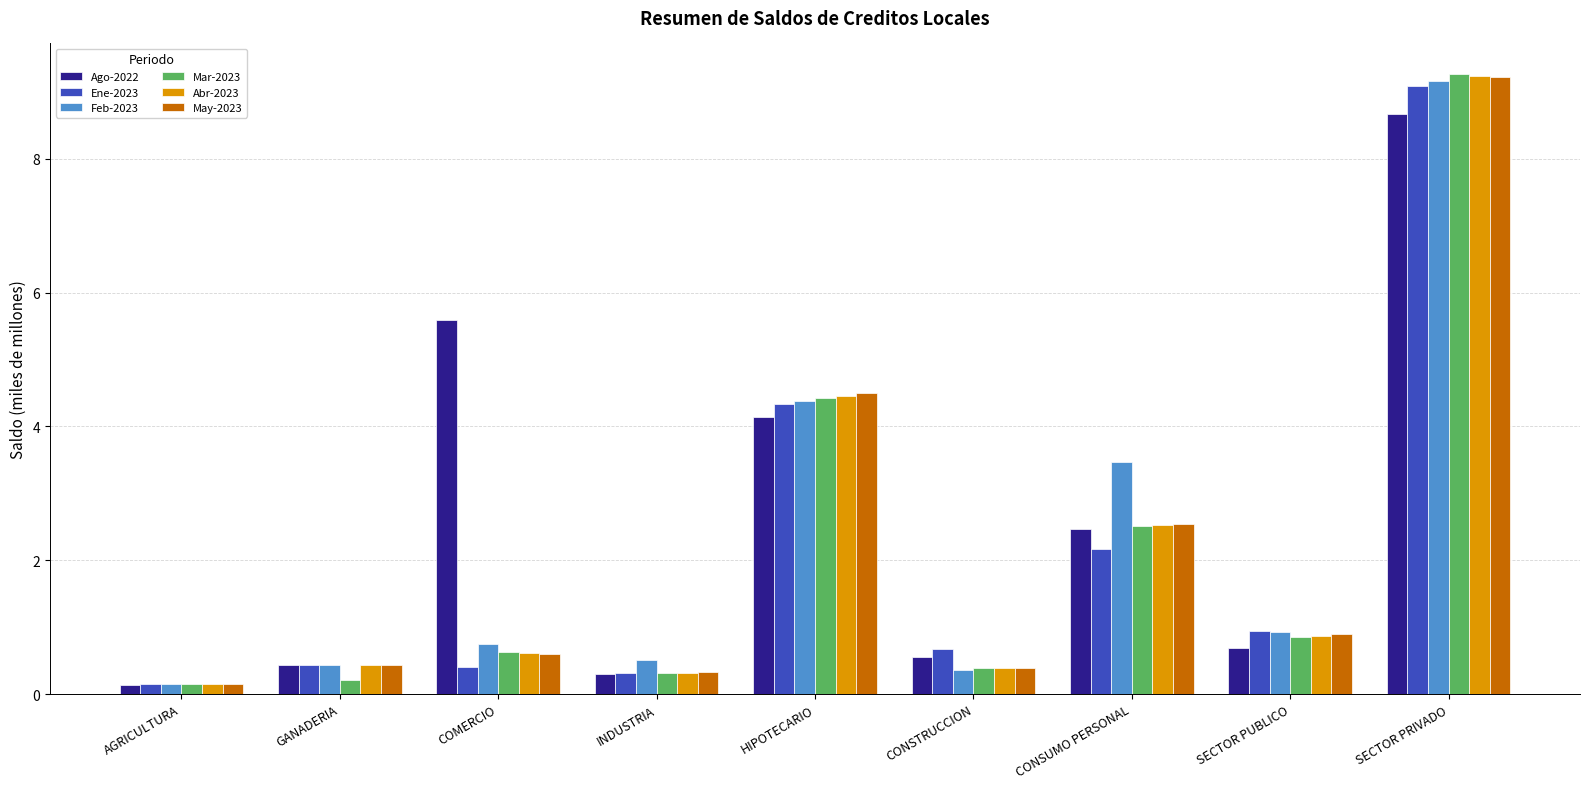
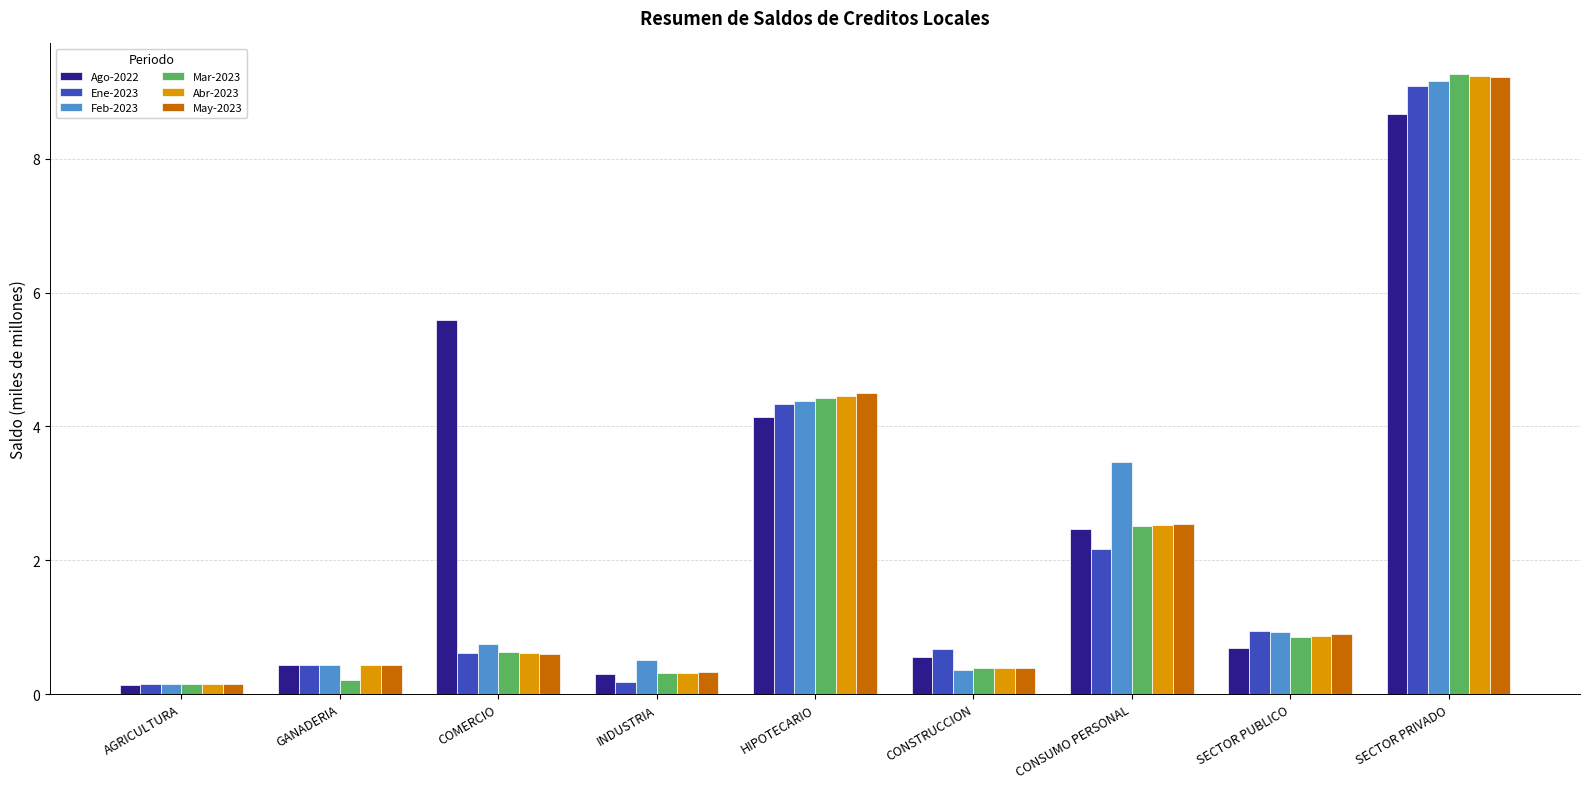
  {
    "Ago-2022": {
      "AGRICULTURA": 0.1,
      "GANADERIA": 0.4,
      "COMERCIO": 5.6,
      "INDUSTRIA": 0.3,
      "HIPOTECARIO": 4.1,
      "CONSTRUCCION": 0.5,
      "CONSUMO PERSONAL": 2.5,
      "SECTOR PUBLICO": 0.7,
      "SECTOR PRIVADO": 8.7
    },
    "Ene-2023": {
      "AGRICULTURA": 0.1,
      "GANADERIA": 0.4,
-     "COMERCIO": 0.4,
-     "INDUSTRIA": 0.3,
+     "COMERCIO": 0.6,
+     "INDUSTRIA": 0.2,
      "HIPOTECARIO": 4.3,
      "CONSTRUCCION": 0.7,
      "CONSUMO PERSONAL": 2.2,
      "SECTOR PUBLICO": 0.9,
      "SECTOR PRIVADO": 9.1
    },
    "Feb-2023": {
      "AGRICULTURA": 0.1,
      "GANADERIA": 0.4,
      "COMERCIO": 0.8,
      "INDUSTRIA": 0.5,
      "HIPOTECARIO": 4.4,
      "CONSTRUCCION": 0.4,
      "CONSUMO PERSONAL": 3.5,
      "SECTOR PUBLICO": 0.9,
      "SECTOR PRIVADO": 9.2
    },
    "Mar-2023": {
      "AGRICULTURA": 0.1,
      "GANADERIA": 0.2,
      "COMERCIO": 0.6,
      "INDUSTRIA": 0.3,
      "HIPOTECARIO": 4.4,
      "CONSTRUCCION": 0.4,
      "CONSUMO PERSONAL": 2.5,
      "SECTOR PUBLICO": 0.8,
      "SECTOR PRIVADO": 9.3
    }
  }
